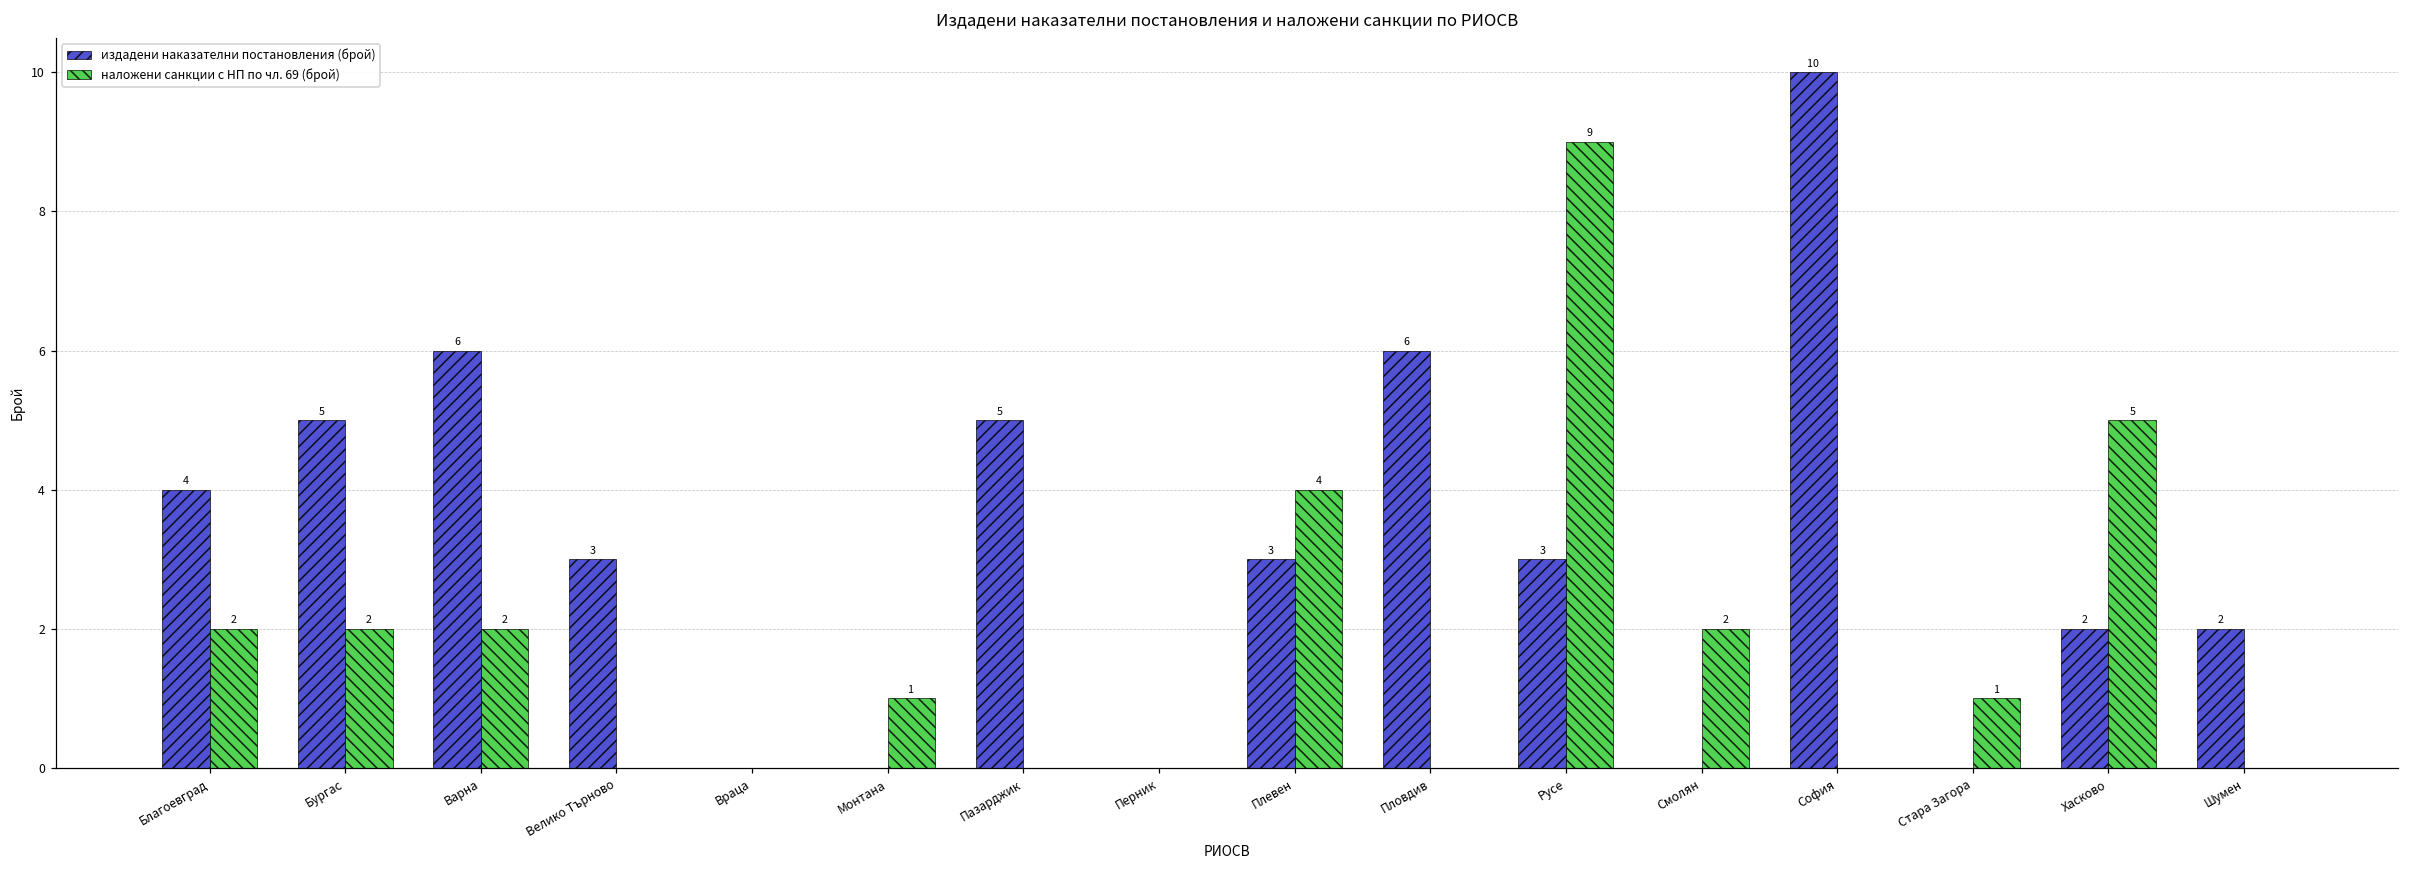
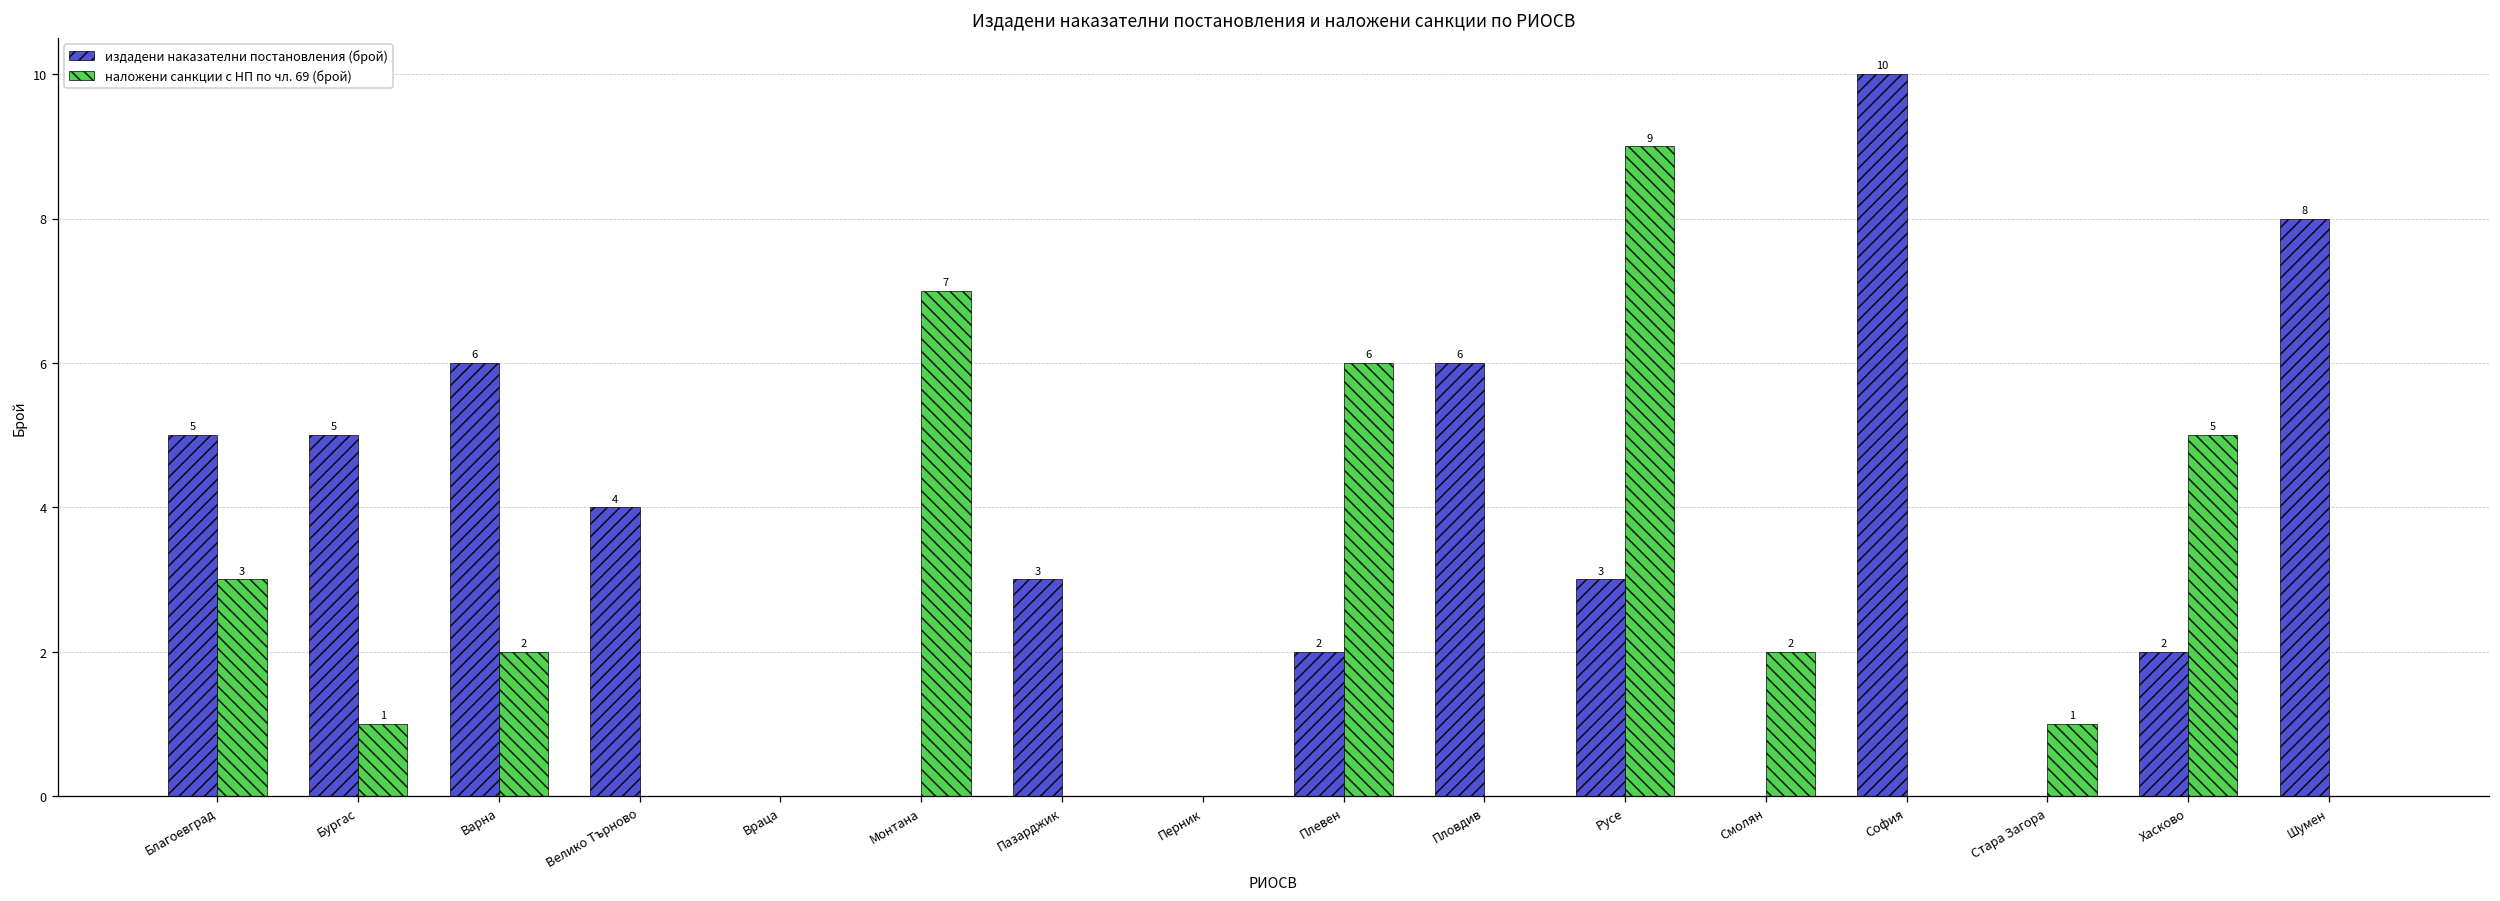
  {
    "издадени наказателни постановления (брой)": {
-     "Благоевград": 4,
+     "Благоевград": 5,
      "Бургас": 5,
      "Варна": 6,
-     "Велико Търново": 3,
-     "Пазарджик": 5,
-     "Плевен": 3,
+     "Велико Търново": 4,
+     "Пазарджик": 3,
+     "Плевен": 2,
      "Пловдив": 6,
      "Русе": 3,
      "София": 10,
      "Хасково": 2,
-     "Шумен": 2
+     "Шумен": 8
    },
    "наложени санкции с НП по чл. 69 (брой)": {
-     "Благоевград": 2,
-     "Бургас": 2,
+     "Благоевград": 3,
+     "Бургас": 1,
      "Варна": 2,
-     "Монтана": 1,
-     "Плевен": 4,
+     "Монтана": 7,
+     "Плевен": 6,
      "Русе": 9,
      "Смолян": 2,
      "Стара Загора": 1,
      "Хасково": 5
    }
  }
